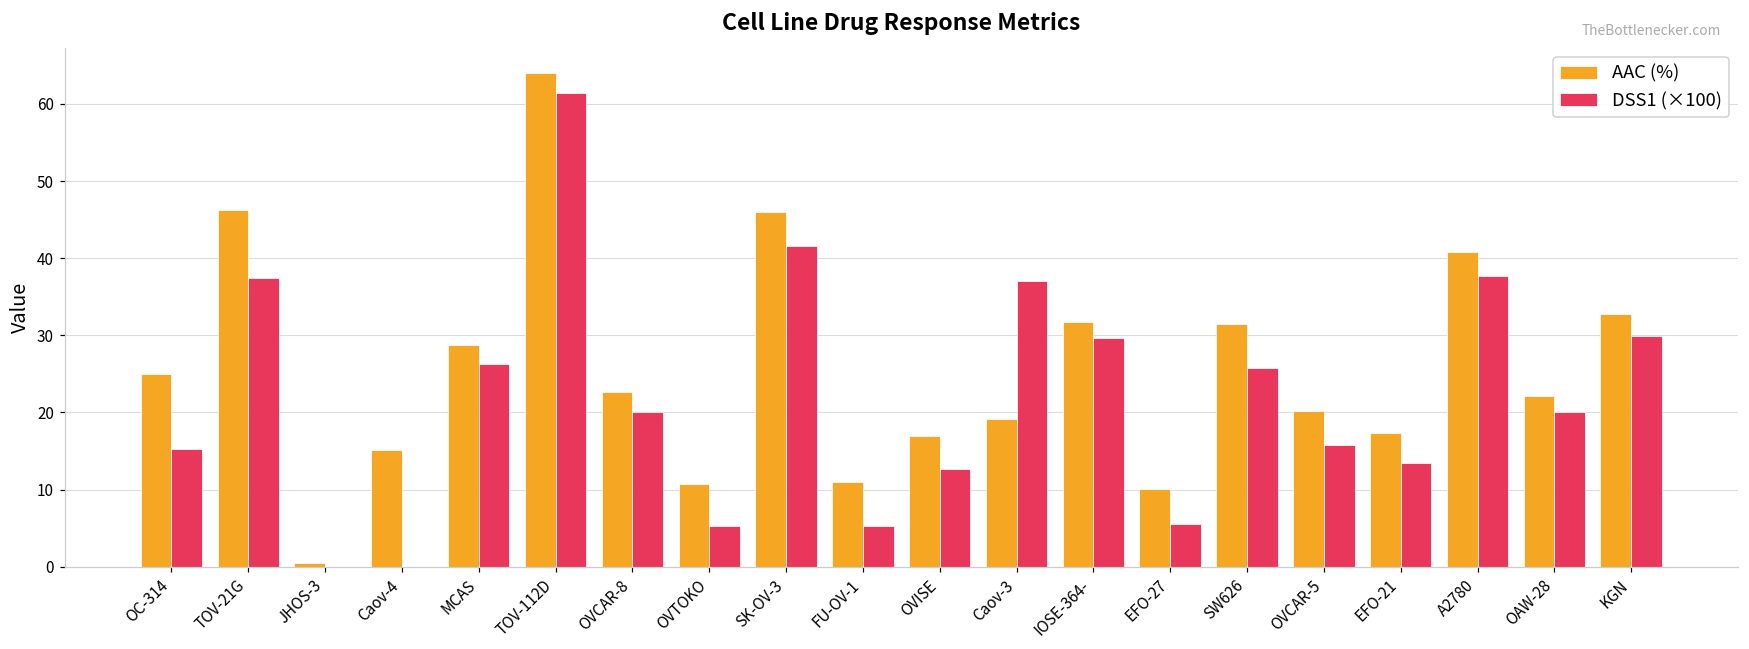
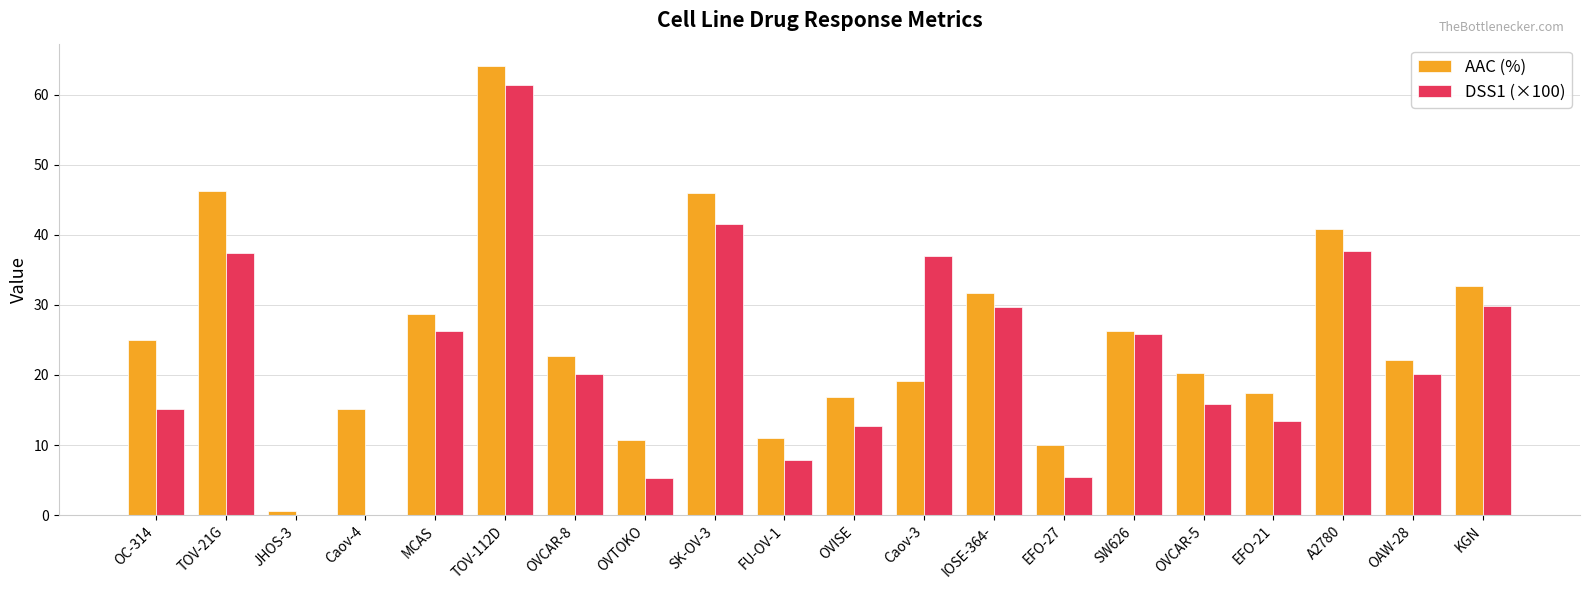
  {
    "AAC (%)": {
      "OC-314": 25,
      "TOV-21G": 46,
      "JHOS-3": 1,
      "Caov-4": 15,
      "MCAS": 29,
      "TOV-112D": 64,
      "OVCAR-8": 23,
      "OVTOKO": 11,
      "SK-OV-3": 46,
      "FU-OV-1": 11,
      "OVISE": 17,
      "Caov-3": 19,
      "IOSE-364-": 32,
      "EFO-27": 10,
-     "SW626": 31,
+     "SW626": 26,
      "OVCAR-5": 20,
      "EFO-21": 17,
      "A2780": 41,
      "OAW-28": 22,
      "KGN": 33
    },
    "DSS1 (×100)": {
      "OC-314": 15,
      "TOV-21G": 37,
      "JHOS-3": 0,
      "Caov-4": 0,
      "MCAS": 26,
      "TOV-112D": 61,
      "OVCAR-8": 20,
      "OVTOKO": 5,
      "SK-OV-3": 42,
-     "FU-OV-1": 5,
+     "FU-OV-1": 8,
      "OVISE": 13,
      "Caov-3": 37,
      "IOSE-364-": 30,
      "EFO-27": 5,
      "SW626": 26,
      "OVCAR-5": 16,
      "EFO-21": 13,
      "A2780": 38,
      "OAW-28": 20,
      "KGN": 30
    }
  }
